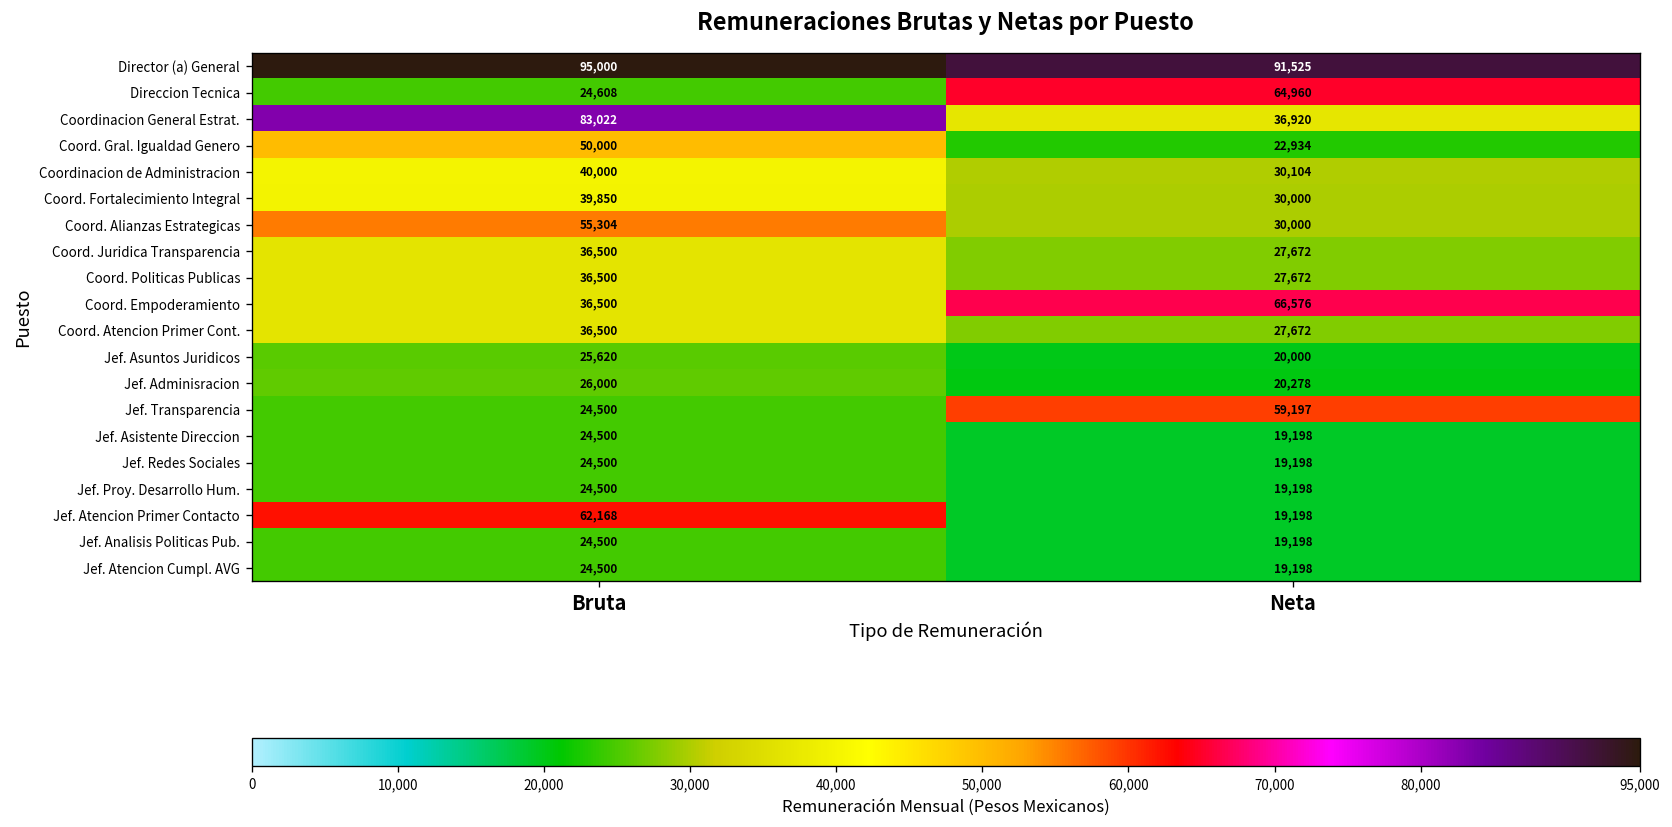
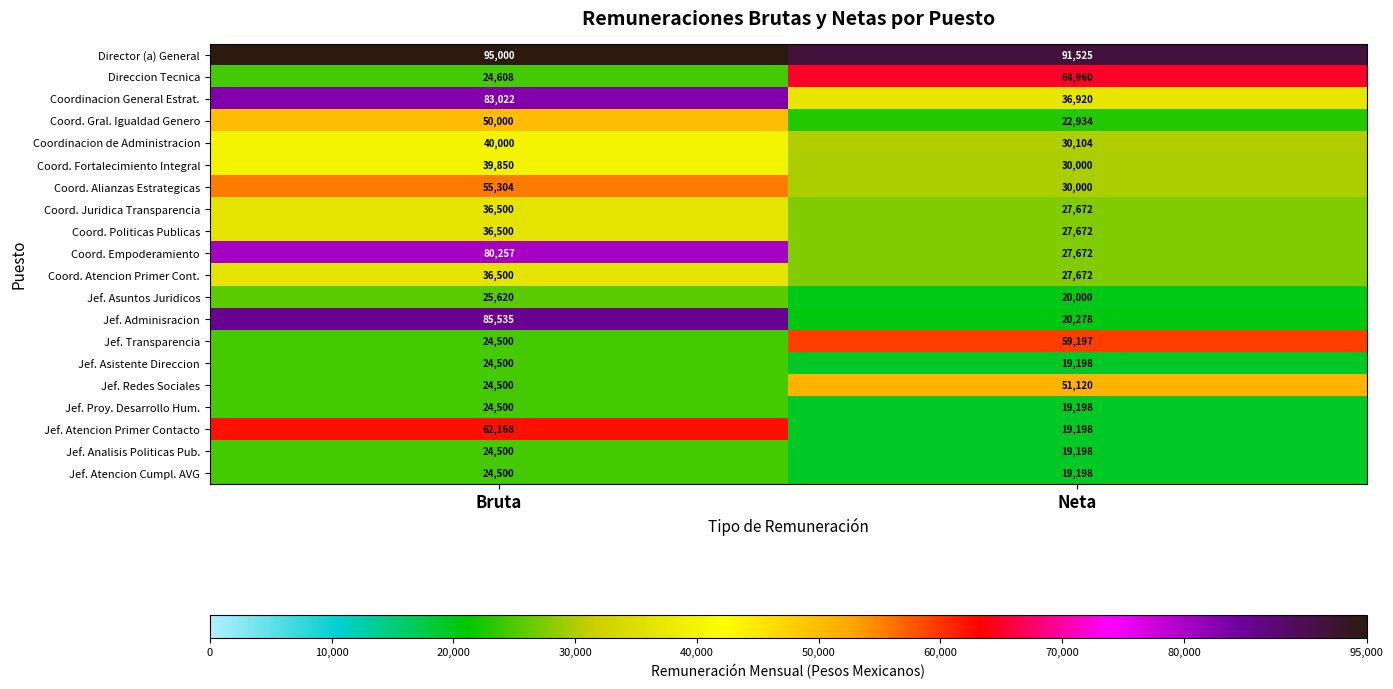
  {
    "Director (a) General": {
      "Bruta": "95,000",
      "Neta": "91,525"
    },
    "Direccion Tecnica": {
      "Bruta": "24,608",
      "Neta": "64,960"
    },
    "Coordinacion General Estrat.": {
      "Bruta": "83,022",
      "Neta": "36,920"
    },
    "Coord. Gral. Igualdad Genero": {
      "Bruta": "50,000",
      "Neta": "22,934"
    },
    "Coordinacion de Administracion": {
      "Bruta": "40,000",
      "Neta": "30,104"
    },
    "Coord. Fortalecimiento Integral": {
      "Bruta": "39,850",
      "Neta": "30,000"
    },
    "Coord. Alianzas Estrategicas": {
      "Bruta": "55,304",
      "Neta": "30,000"
    },
    "Coord. Juridica Transparencia": {
      "Bruta": "36,500",
      "Neta": "27,672"
    },
    "Coord. Politicas Publicas": {
      "Bruta": "36,500",
      "Neta": "27,672"
    },
    "Coord. Empoderamiento": {
-     "Bruta": "36,500",
-     "Neta": "66,576"
+     "Bruta": "80,257",
+     "Neta": "27,672"
    },
    "Coord. Atencion Primer Cont.": {
      "Bruta": "36,500",
      "Neta": "27,672"
    },
    "Jef. Asuntos Juridicos": {
      "Bruta": "25,620",
      "Neta": "20,000"
    },
    "Jef. Adminisracion": {
-     "Bruta": "26,000",
+     "Bruta": "85,535",
      "Neta": "20,278"
    },
    "Jef. Transparencia": {
      "Bruta": "24,500",
      "Neta": "59,197"
    },
    "Jef. Asistente Direccion": {
      "Bruta": "24,500",
      "Neta": "19,198"
    },
    "Jef. Redes Sociales": {
      "Bruta": "24,500",
-     "Neta": "19,198"
+     "Neta": "51,120"
    },
    "Jef. Proy. Desarrollo Hum.": {
      "Bruta": "24,500",
      "Neta": "19,198"
    },
    "Jef. Atencion Primer Contacto": {
      "Bruta": "62,168",
      "Neta": "19,198"
    },
    "Jef. Analisis Politicas Pub.": {
      "Bruta": "24,500",
      "Neta": "19,198"
    },
    "Jef. Atencion Cumpl. AVG": {
      "Bruta": "24,500",
      "Neta": "19,198"
    }
  }
